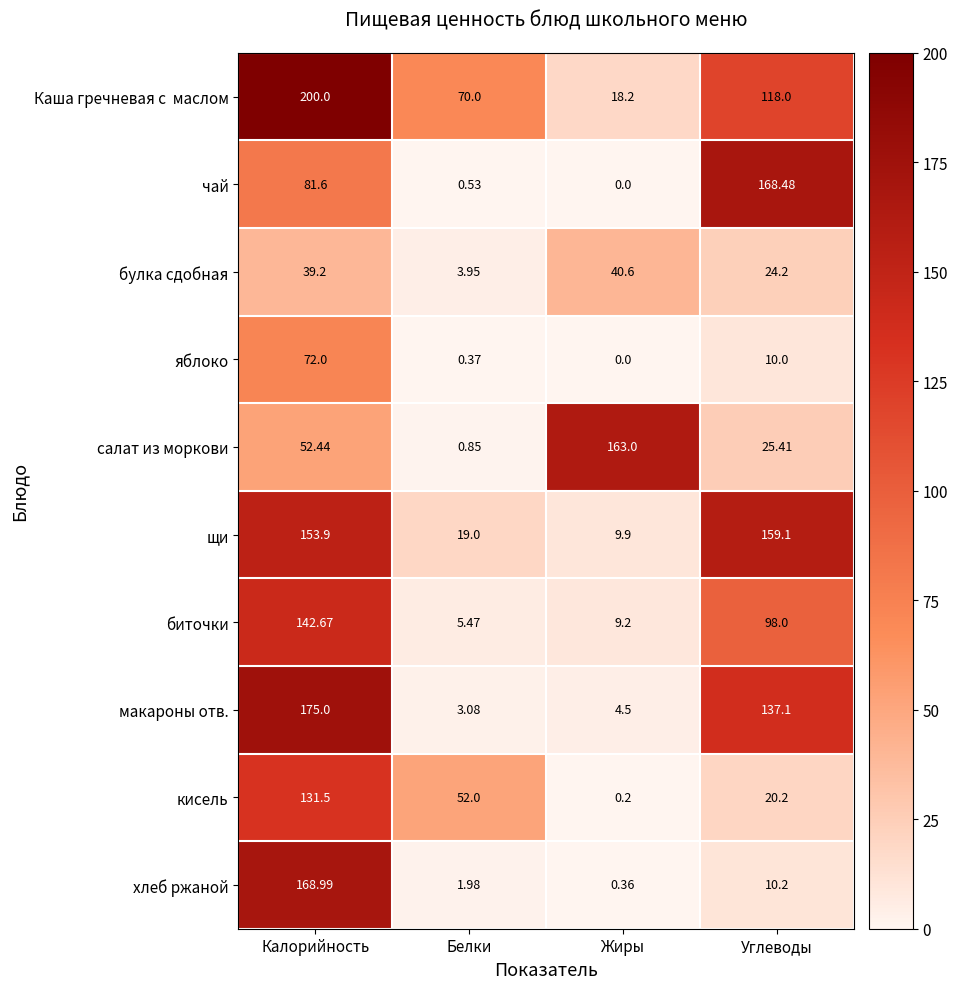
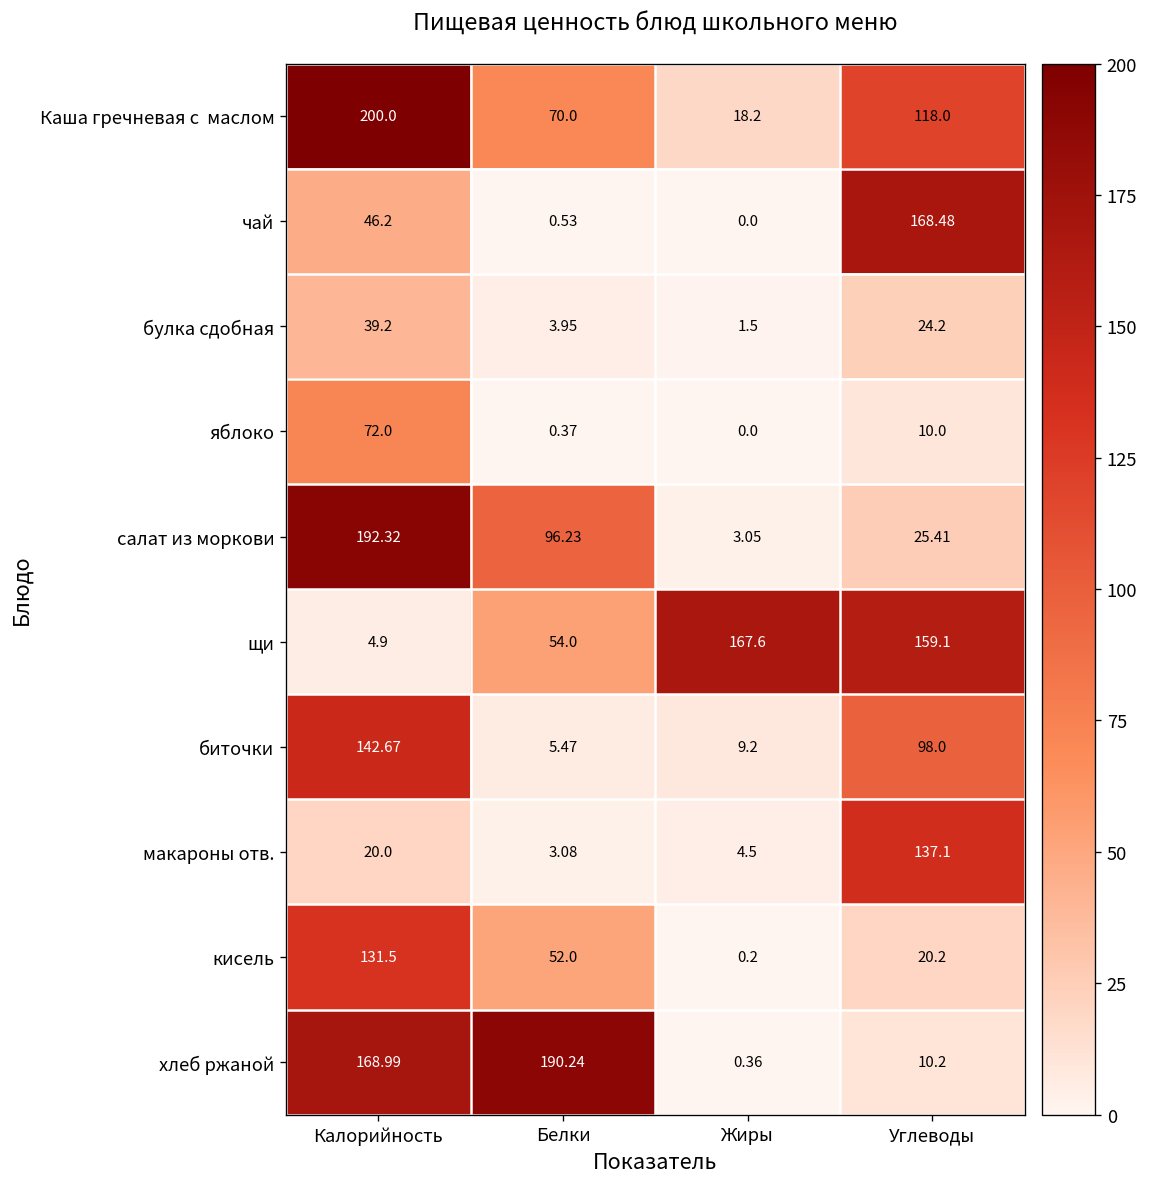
  {
    "Каша гречневая с маслом": {
      "Калорийность": 200.0,
      "Белки": 70.0,
      "Жиры": 18.2,
      "Углеводы": 118.0
    },
    "чай": {
-     "Калорийность": 81.6,
+     "Калорийность": 46.2,
      "Белки": 0.53,
      "Жиры": 0.0,
      "Углеводы": 168.48
    },
    "булка сдобная": {
      "Калорийность": 39.2,
      "Белки": 3.95,
-     "Жиры": 40.6,
+     "Жиры": 1.5,
      "Углеводы": 24.2
    },
    "яблоко": {
      "Калорийность": 72.0,
      "Белки": 0.37,
      "Жиры": 0.0,
      "Углеводы": 10.0
    },
    "салат из моркови": {
-     "Калорийность": 52.44,
-     "Белки": 0.85,
-     "Жиры": 163.0,
+     "Калорийность": 192.32,
+     "Белки": 96.23,
+     "Жиры": 3.05,
      "Углеводы": 25.41
    },
    "щи": {
-     "Калорийность": 153.9,
-     "Белки": 19.0,
-     "Жиры": 9.9,
+     "Калорийность": 4.9,
+     "Белки": 54.0,
+     "Жиры": 167.6,
      "Углеводы": 159.1
    },
    "биточки": {
      "Калорийность": 142.67,
      "Белки": 5.47,
      "Жиры": 9.2,
      "Углеводы": 98.0
    },
    "макароны отв.": {
-     "Калорийность": 175.0,
+     "Калорийность": 20.0,
      "Белки": 3.08,
      "Жиры": 4.5,
      "Углеводы": 137.1
    },
    "кисель": {
      "Калорийность": 131.5,
      "Белки": 52.0,
      "Жиры": 0.2,
      "Углеводы": 20.2
    },
    "хлеб ржаной": {
      "Калорийность": 168.99,
-     "Белки": 1.98,
+     "Белки": 190.24,
      "Жиры": 0.36,
      "Углеводы": 10.2
    }
  }
